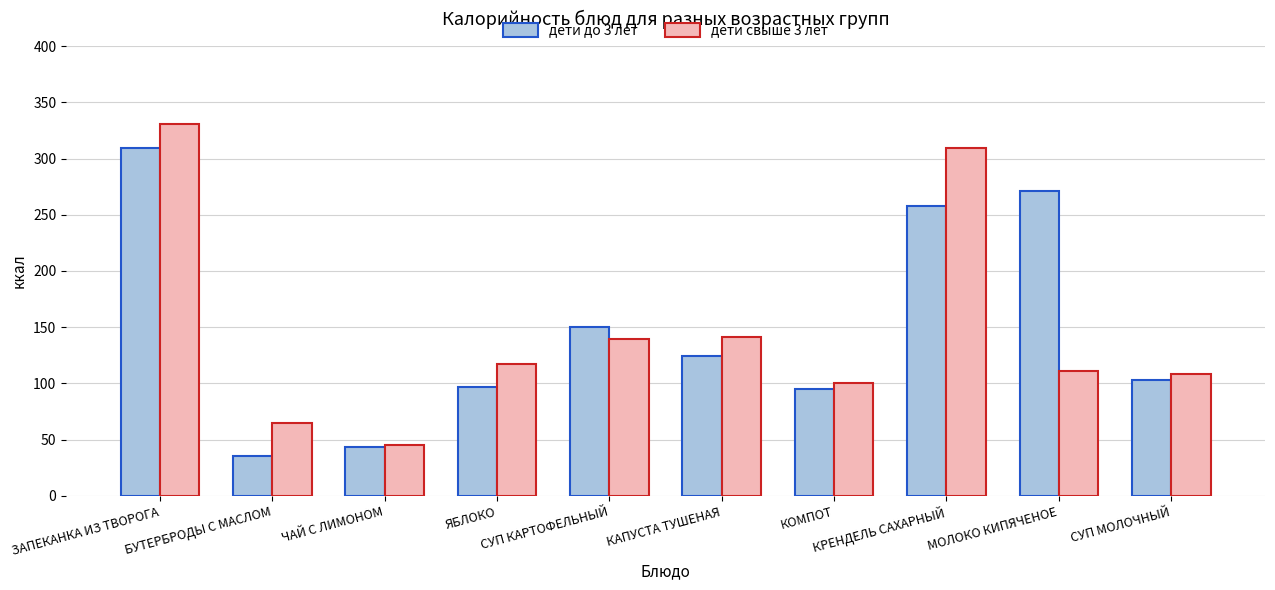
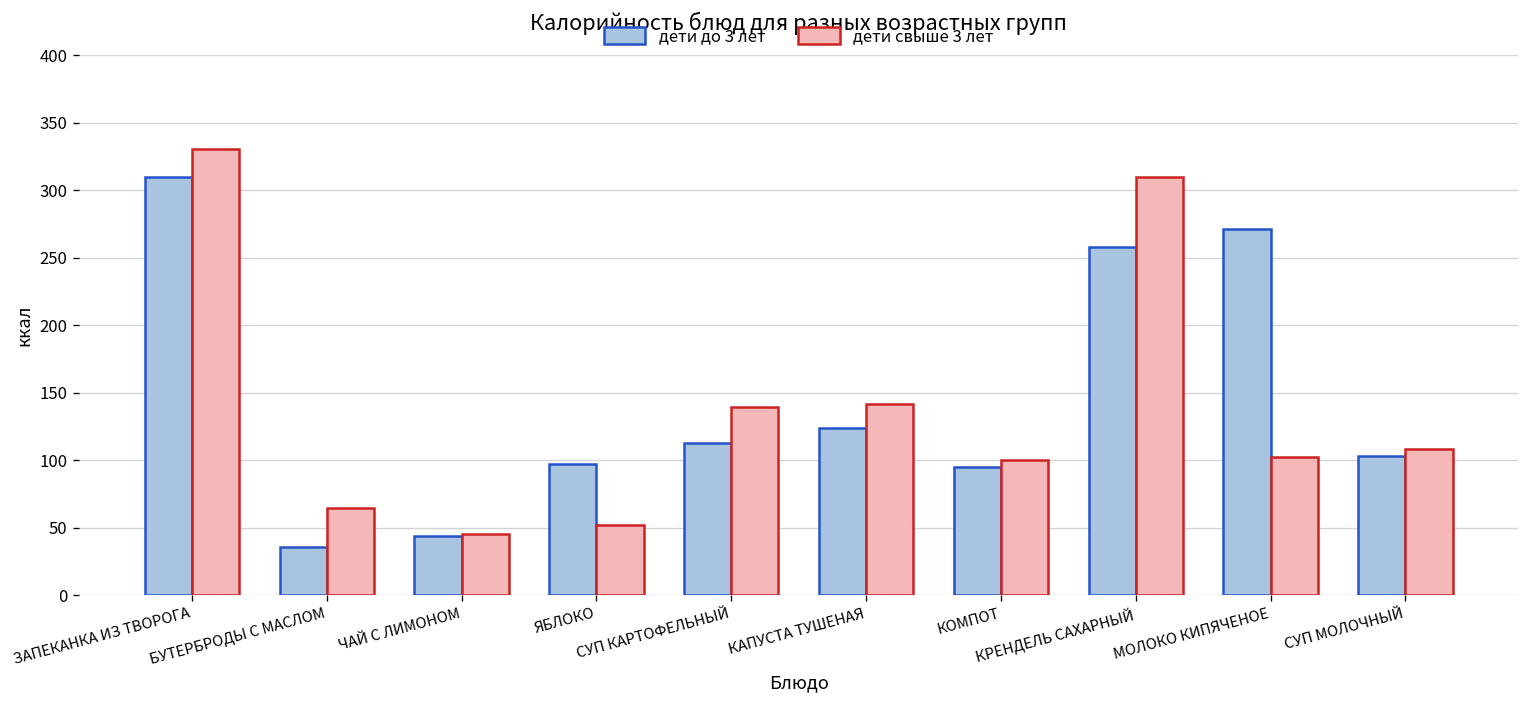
  {
    "дети до 3 лет": {
      "ЗАПЕКАНКА ИЗ ТВОРОГА": 310,
      "БУТЕРБРОДЫ С МАСЛОМ": 36,
      "ЧАЙ С ЛИМОНОМ": 43,
      "ЯБЛОКО": 97,
-     "СУП КАРТОФЕЛЬНЫЙ": 151,
+     "СУП КАРТОФЕЛЬНЫЙ": 112,
      "КАПУСТА ТУШЕНАЯ": 124,
      "КОМПОТ": 95,
      "КРЕНДЕЛЬ САХАРНЫЙ": 258,
      "МОЛОКО КИПЯЧЕНОЕ": 271,
      "СУП МОЛОЧНЫЙ": 103
    },
    "дети свыше 3 лет": {
      "ЗАПЕКАНКА ИЗ ТВОРОГА": 330,
      "БУТЕРБРОДЫ С МАСЛОМ": 65,
      "ЧАЙ С ЛИМОНОМ": 45,
-     "ЯБЛОКО": 117,
+     "ЯБЛОКО": 52,
      "СУП КАРТОФЕЛЬНЫЙ": 139,
      "КАПУСТА ТУШЕНАЯ": 142,
      "КОМПОТ": 100,
      "КРЕНДЕЛЬ САХАРНЫЙ": 310,
-     "МОЛОКО КИПЯЧЕНОЕ": 111,
+     "МОЛОКО КИПЯЧЕНОЕ": 102,
      "СУП МОЛОЧНЫЙ": 108
    }
  }
